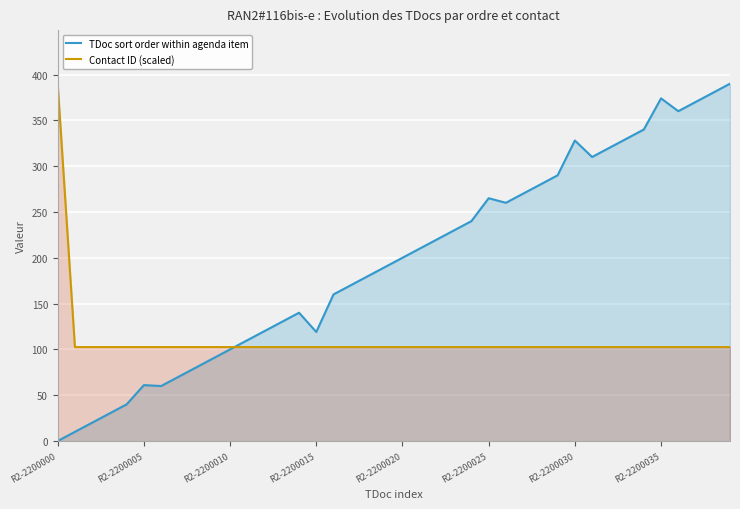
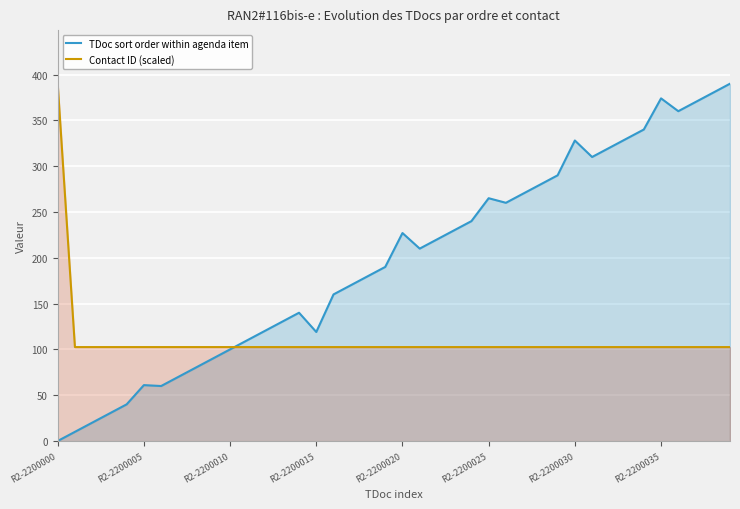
  {
    "TDoc sort order within agenda item": {
      "R2-2200000": 0,
      "R2-2200005": 60,
      "R2-2200015": 120,
-     "R2-2200020": 200,
+     "R2-2200020": 230,
      "R2-2200025": 270,
      "R2-2200030": 330,
      "R2-2200035": 370
    },
    "Contact ID (scaled)": {
      "R2-2200000": 390,
      "R2-2200005": 100,
      "R2-2200015": 100,
      "R2-2200020": 100,
      "R2-2200025": 100,
      "R2-2200030": 100,
      "R2-2200035": 100
    }
  }
